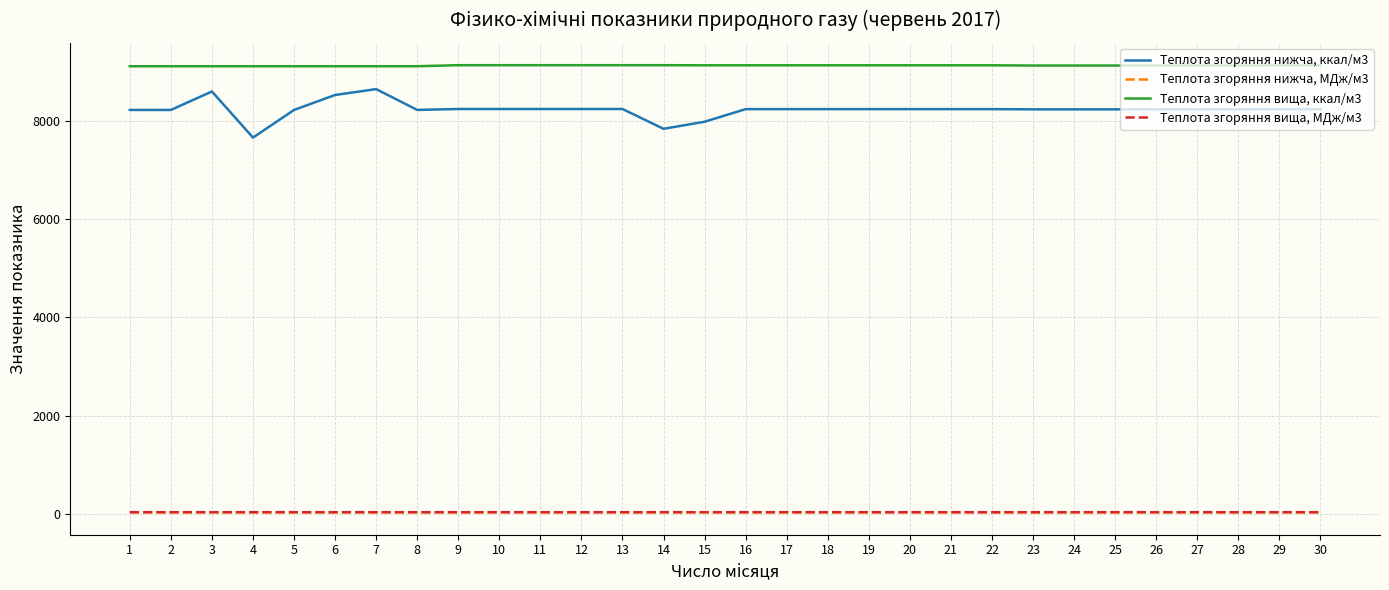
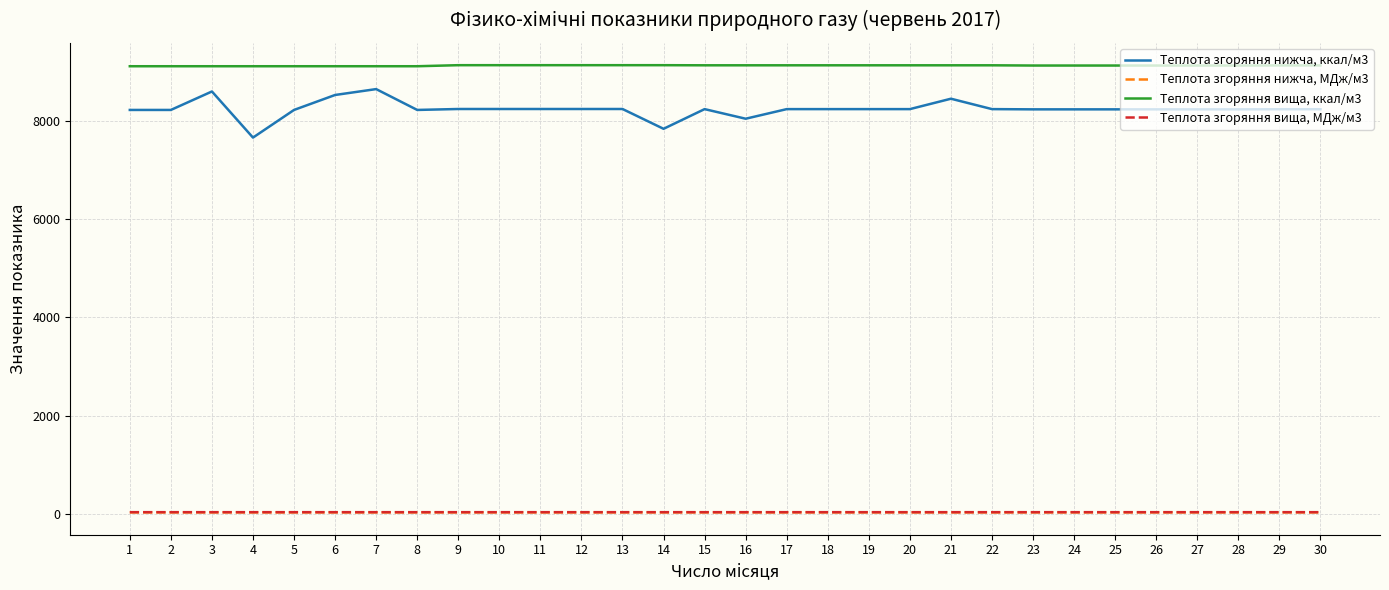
  {
    "Теплота згоряння нижча, ккал/м3": {
      "1": 8200,
      "2": 8200,
      "3": 8600,
      "4": 7700,
      "5": 8200,
      "6": 8500,
      "7": 8600,
      "8": 8200,
      "9": 8200,
      "10": 8200,
      "11": 8200,
      "12": 8200,
      "13": 8200,
      "14": 7800,
-     "15": 8000,
-     "16": 8200,
+     "15": 8200,
+     "16": 8000,
      "17": 8200,
      "18": 8200,
      "19": 8200,
      "20": 8200,
-     "21": 8200,
+     "21": 8400,
      "22": 8200,
      "23": 8200,
      "24": 8200,
      "25": 8200
    },
    "Теплота згоряння вища, МДж/м3": {
      "1": 0,
      "2": 0,
      "3": 0,
      "4": 0,
      "5": 0,
      "6": 0,
      "7": 0,
      "8": 0,
      "9": 0,
      "10": 0,
      "11": 0,
      "12": 0,
      "13": 0,
      "14": 0,
      "15": 0,
      "16": 0,
      "17": 0,
      "18": 0,
      "19": 0,
      "20": 0,
      "21": 0,
      "22": 0,
      "23": 0,
      "24": 0,
      "25": 0,
      "26": 0,
      "27": 0,
      "28": 0,
      "29": 0,
      "30": 0
    },
    "Теплота згоряння вища, ккал/м3": {
      "1": 9100,
      "2": 9100,
      "3": 9100,
      "4": 9100,
      "5": 9100,
      "6": 9100,
      "7": 9100,
      "8": 9100,
      "9": 9100,
      "10": 9100,
      "11": 9100,
      "12": 9100,
      "13": 9100,
      "14": 9100,
      "15": 9100,
      "16": 9100,
      "17": 9100,
      "18": 9100,
      "19": 9100,
      "20": 9100,
      "21": 9100,
      "22": 9100,
      "23": 9100,
      "24": 9100,
      "25": 9100
    }
  }
